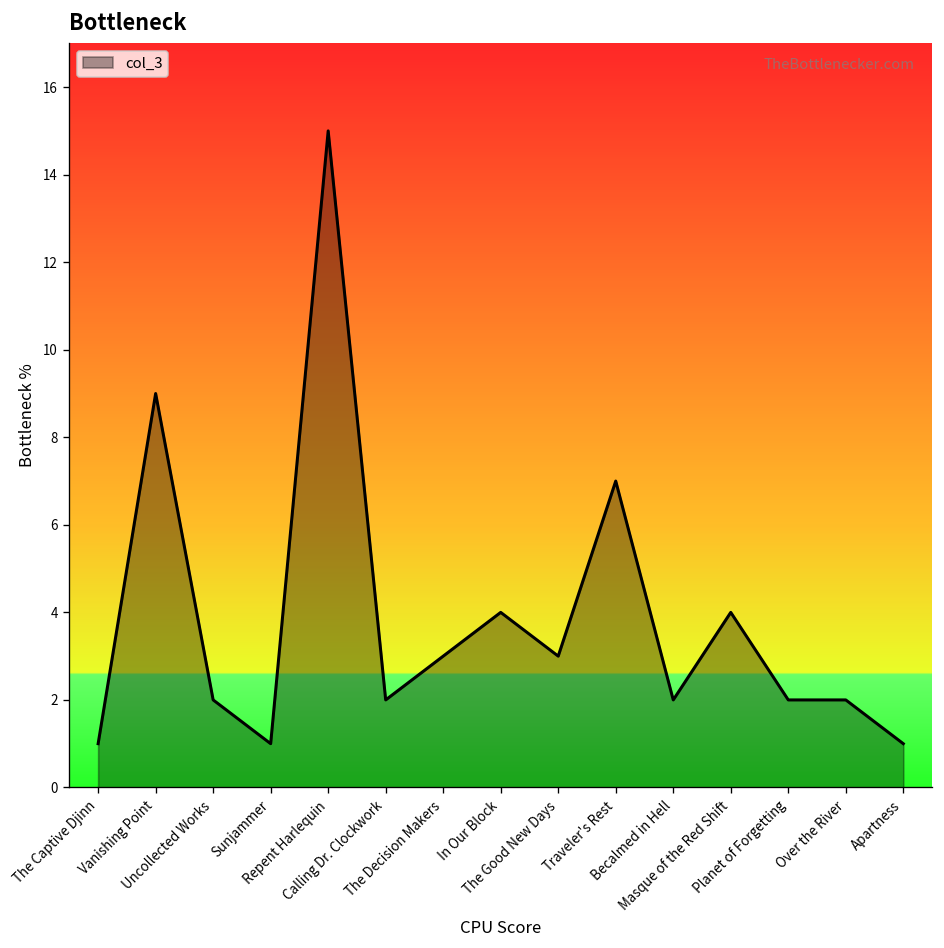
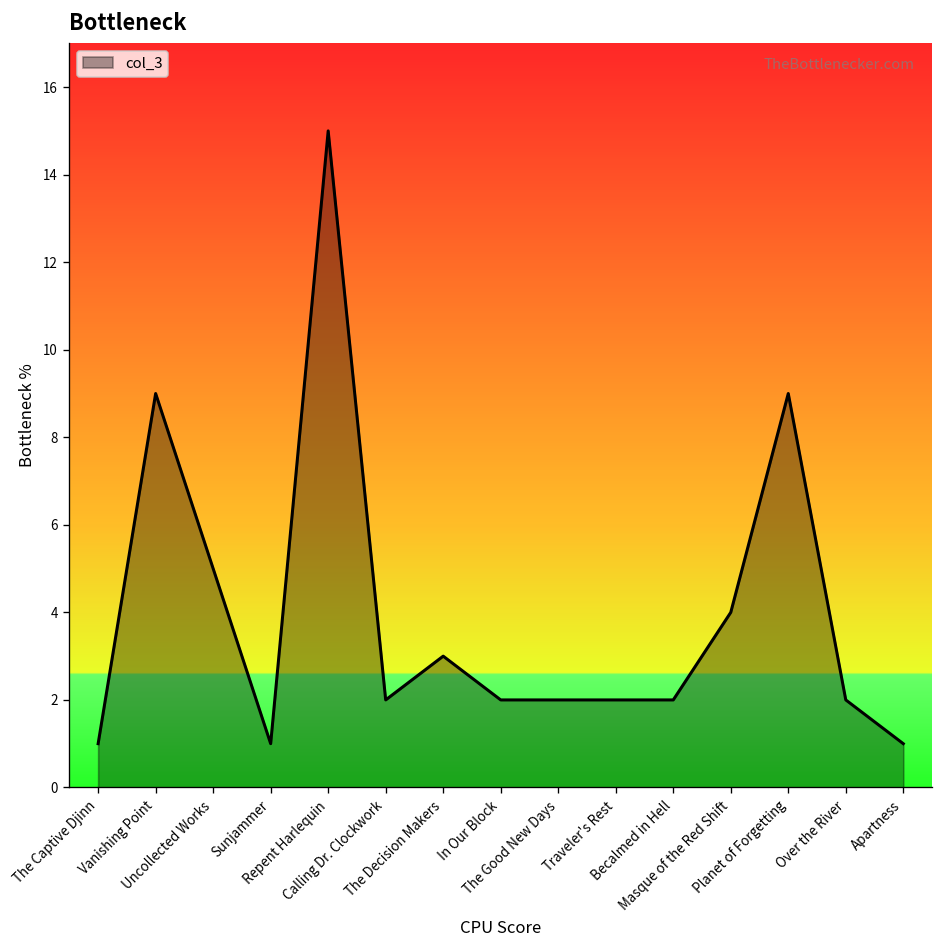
  {
    "The Captive Djinn": 1,
    "Vanishing Point": 9,
-   "Uncollected Works": 2,
+   "Uncollected Works": 5,
    "Sunjammer": 1,
    "Repent Harlequin": 15,
    "Calling Dr. Clockwork": 2,
    "The Decision Makers": 3,
-   "In Our Block": 4,
-   "The Good New Days": 3,
-   "Traveler's Rest": 7,
+   "In Our Block": 2,
+   "The Good New Days": 2,
+   "Traveler's Rest": 2,
    "Becalmed in Hell": 2,
    "Masque of the Red Shift": 4,
-   "Planet of Forgetting": 2,
+   "Planet of Forgetting": 9,
    "Over the River": 2,
    "Apartness": 1
  }
